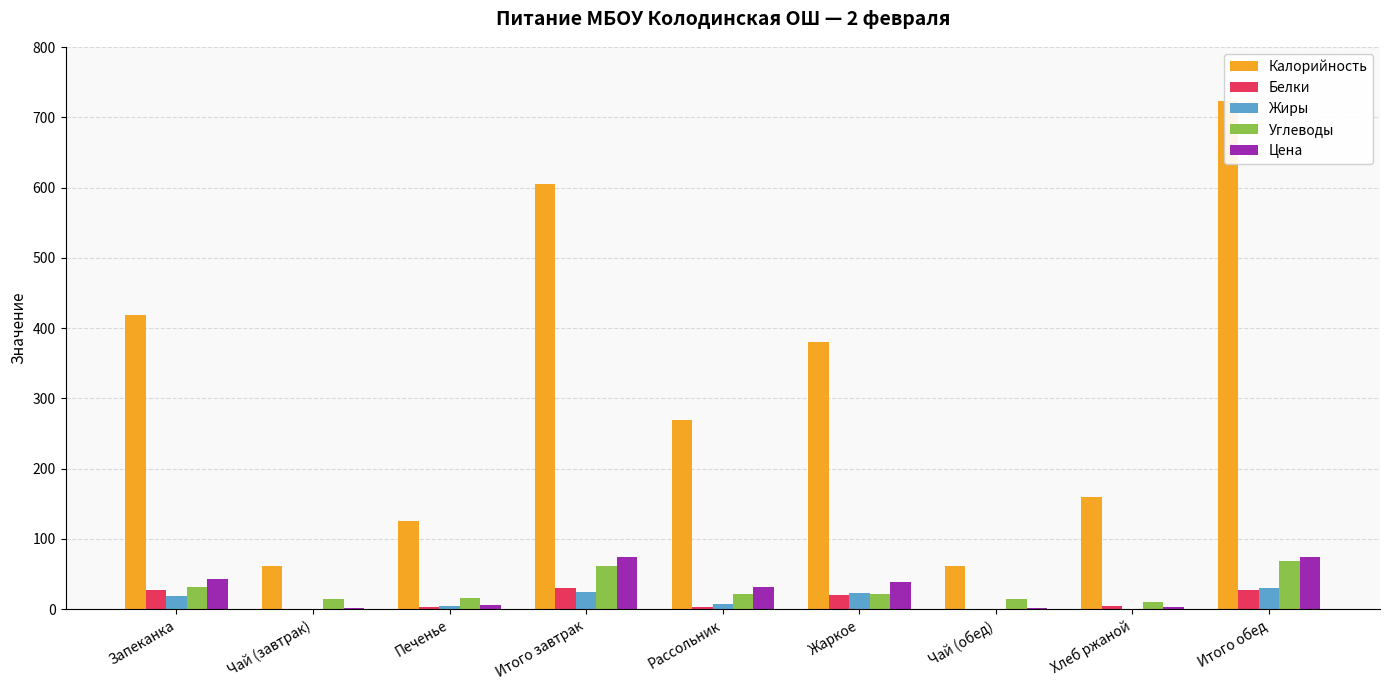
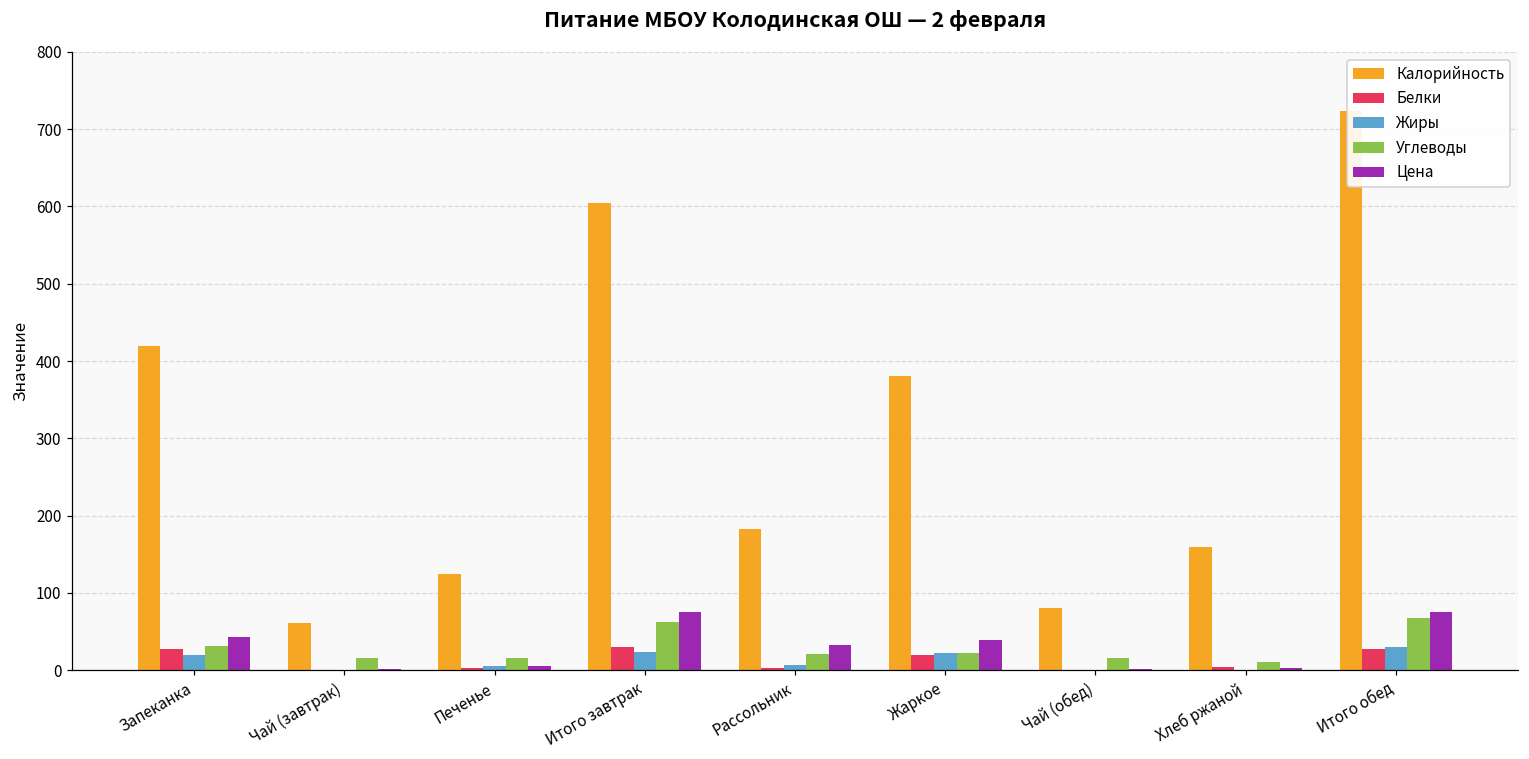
  {
    "Калорийность": {
      "Запеканка": 420,
      "Чай (завтрак)": 60,
      "Печенье": 130,
      "Итого завтрак": 610,
-     "Рассольник": 270,
+     "Рассольник": 180,
      "Жаркое": 380,
-     "Чай (обед)": 60,
+     "Чай (обед)": 80,
      "Хлеб ржаной": 160
    },
    "Белки": {
      "Запеканка": 30,
      "Итого завтрак": 30,
      "Жаркое": 20,
      "Хлеб ржаной": 0,
      "Итого обед": 30
    },
    "Жиры": {
      "Запеканка": 20,
      "Чай (завтрак)": 0,
      "Печенье": 10,
      "Итого завтрак": 20,
      "Рассольник": 10,
      "Жаркое": 20,
      "Чай (обед)": 0,
      "Итого обед": 30
    },
    "Углеводы": {
      "Запеканка": 30,
      "Чай (завтрак)": 20,
      "Печенье": 20,
      "Итого завтрак": 60,
      "Рассольник": 20,
      "Жаркое": 20,
      "Чай (обед)": 20,
      "Хлеб ржаной": 10,
      "Итого обед": 70
    },
    "Цена": {
      "Запеканка": 40,
      "Печенье": 10,
      "Итого завтрак": 80,
      "Рассольник": 30,
      "Жаркое": 40,
      "Итого обед": 80
    }
  }
